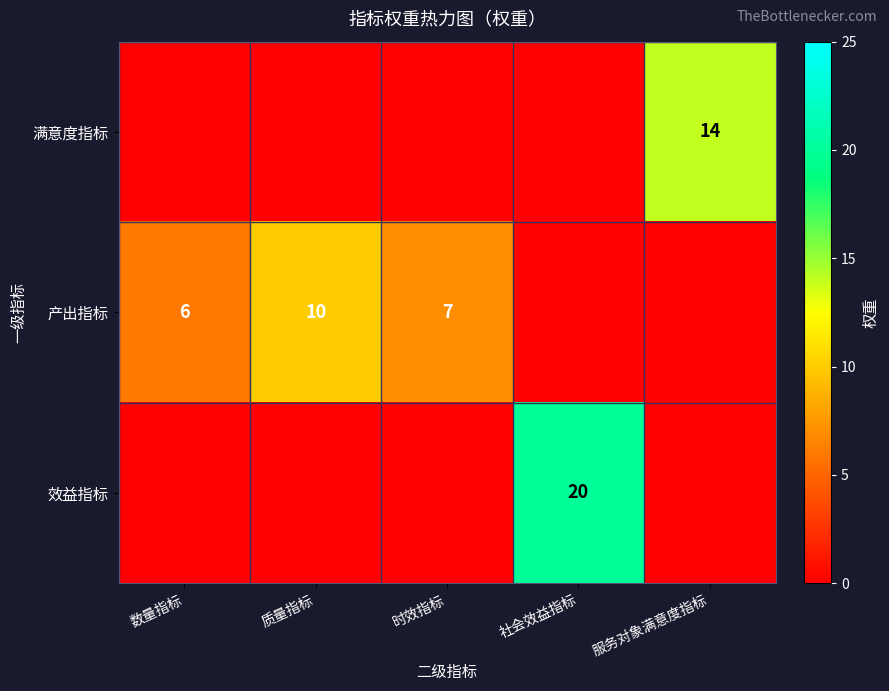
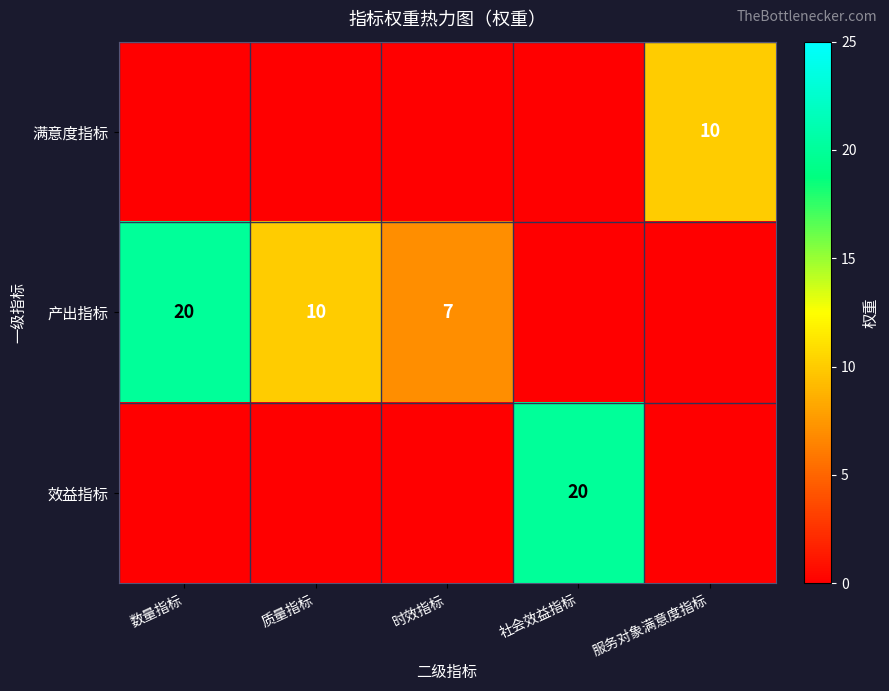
  {
    "满意度指标": {
-     "服务对象满意度指标": 14
+     "服务对象满意度指标": 10
    },
    "产出指标": {
-     "数量指标": 6,
+     "数量指标": 20,
      "质量指标": 10,
      "时效指标": 7
    },
    "效益指标": {
      "社会效益指标": 20
    }
  }
